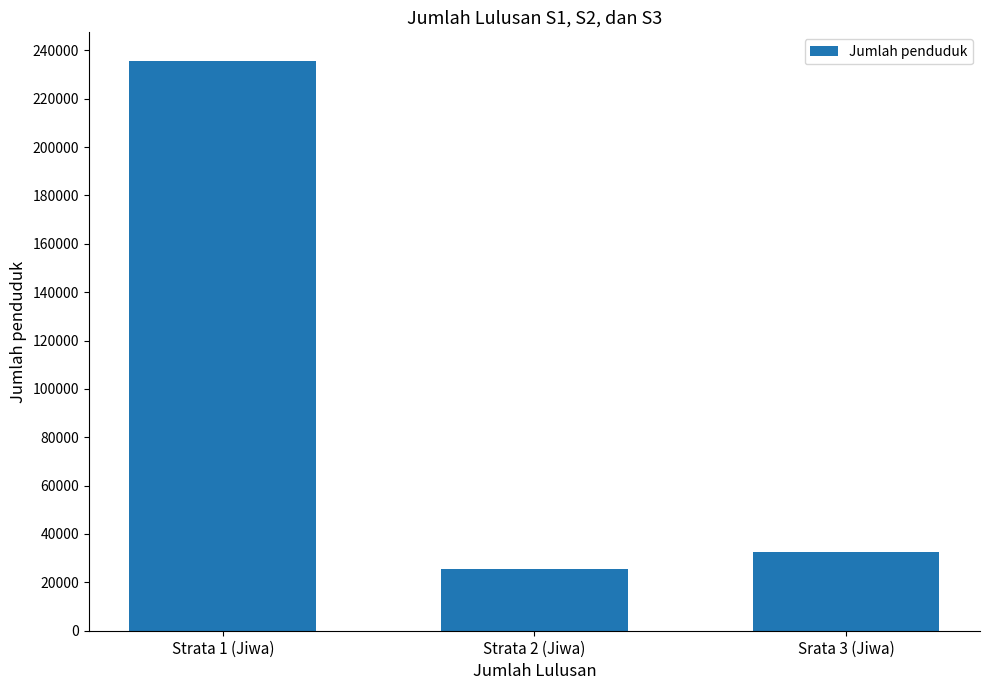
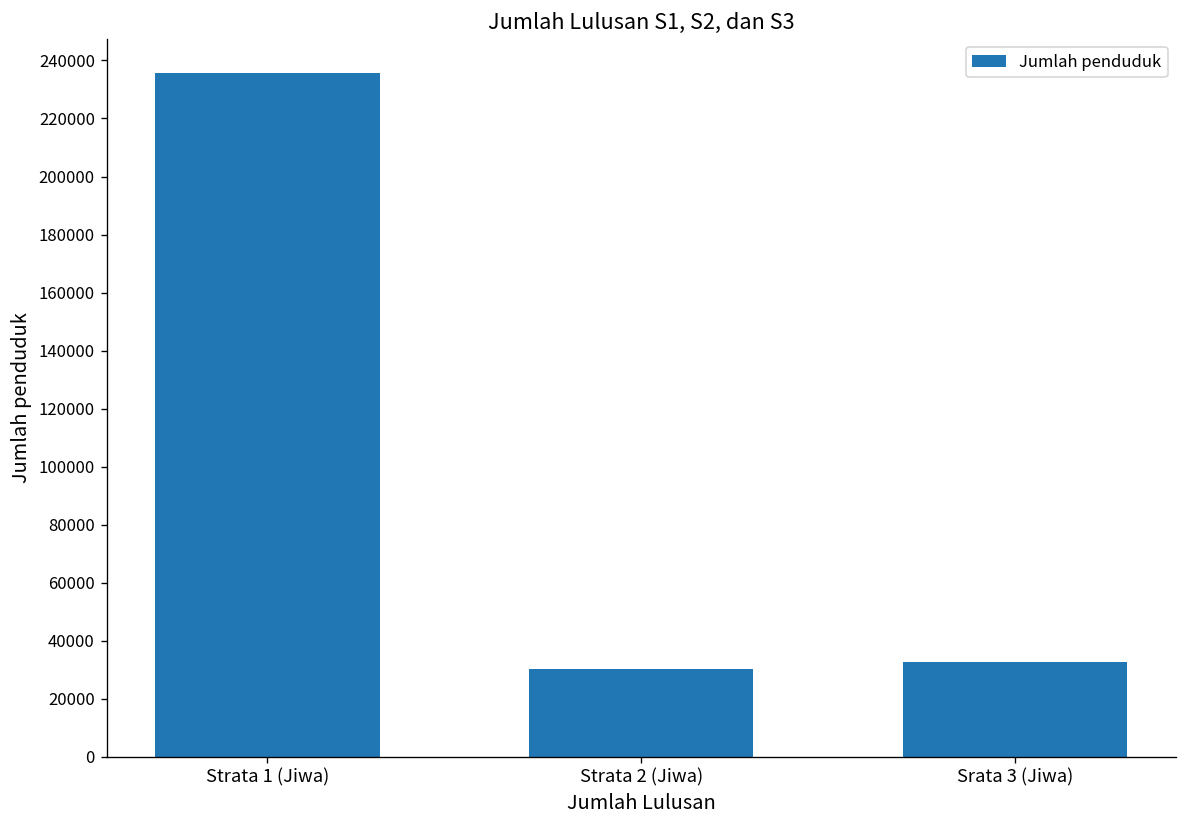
  {
    "Strata 1 (Jiwa)": 236000,
-   "Strata 2 (Jiwa)": 26000,
+   "Strata 2 (Jiwa)": 30000,
    "Srata 3 (Jiwa)": 33000
  }
